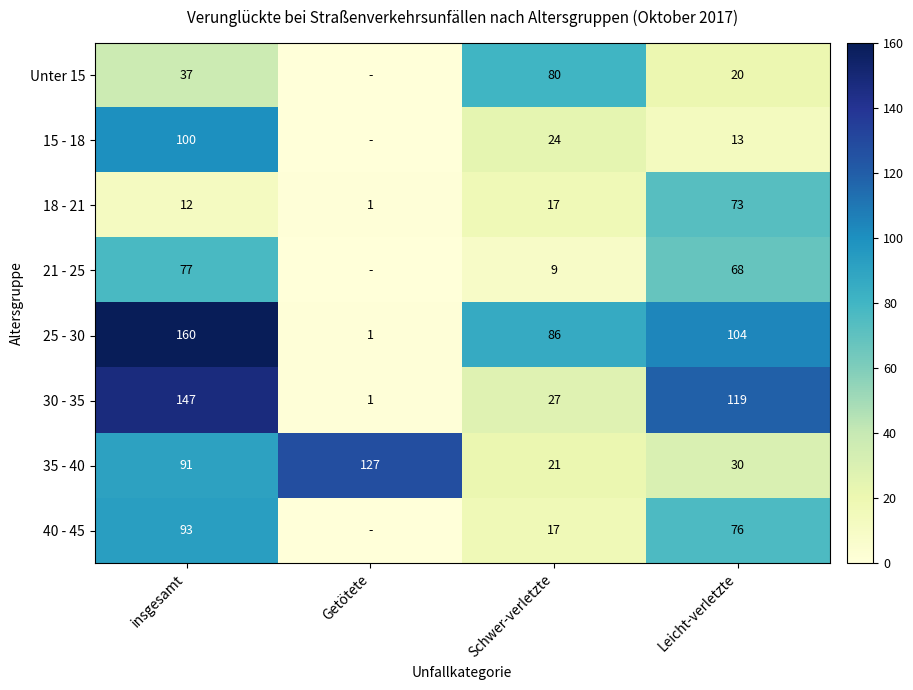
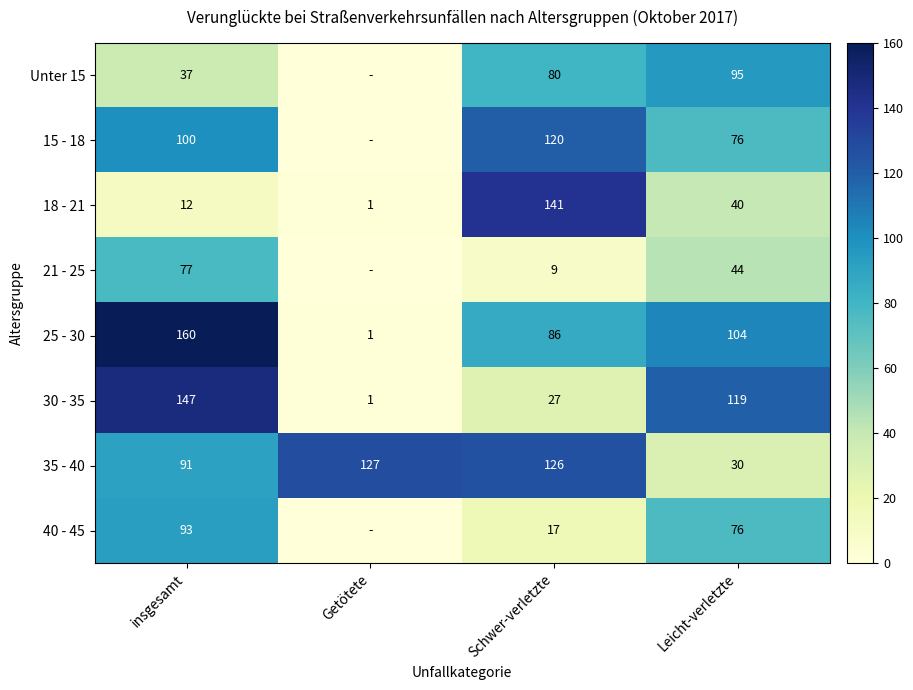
  {
    "Unter 15": {
      "insgesamt": 37,
      "Schwer-verletzte": 80,
-     "Leicht-verletzte": 20
+     "Leicht-verletzte": 95
    },
    "15 - 18": {
      "insgesamt": 100,
-     "Schwer-verletzte": 24,
-     "Leicht-verletzte": 13
+     "Schwer-verletzte": 120,
+     "Leicht-verletzte": 76
    },
    "18 - 21": {
      "insgesamt": 12,
      "Getötete": 1,
-     "Schwer-verletzte": 17,
-     "Leicht-verletzte": 73
+     "Schwer-verletzte": 141,
+     "Leicht-verletzte": 40
    },
    "21 - 25": {
      "insgesamt": 77,
      "Schwer-verletzte": 9,
-     "Leicht-verletzte": 68
+     "Leicht-verletzte": 44
    },
    "25 - 30": {
      "insgesamt": 160,
      "Getötete": 1,
      "Schwer-verletzte": 86,
      "Leicht-verletzte": 104
    },
    "30 - 35": {
      "insgesamt": 147,
      "Getötete": 1,
      "Schwer-verletzte": 27,
      "Leicht-verletzte": 119
    },
    "35 - 40": {
      "insgesamt": 91,
      "Getötete": 127,
-     "Schwer-verletzte": 21,
+     "Schwer-verletzte": 126,
      "Leicht-verletzte": 30
    },
    "40 - 45": {
      "insgesamt": 93,
      "Schwer-verletzte": 17,
      "Leicht-verletzte": 76
    }
  }
